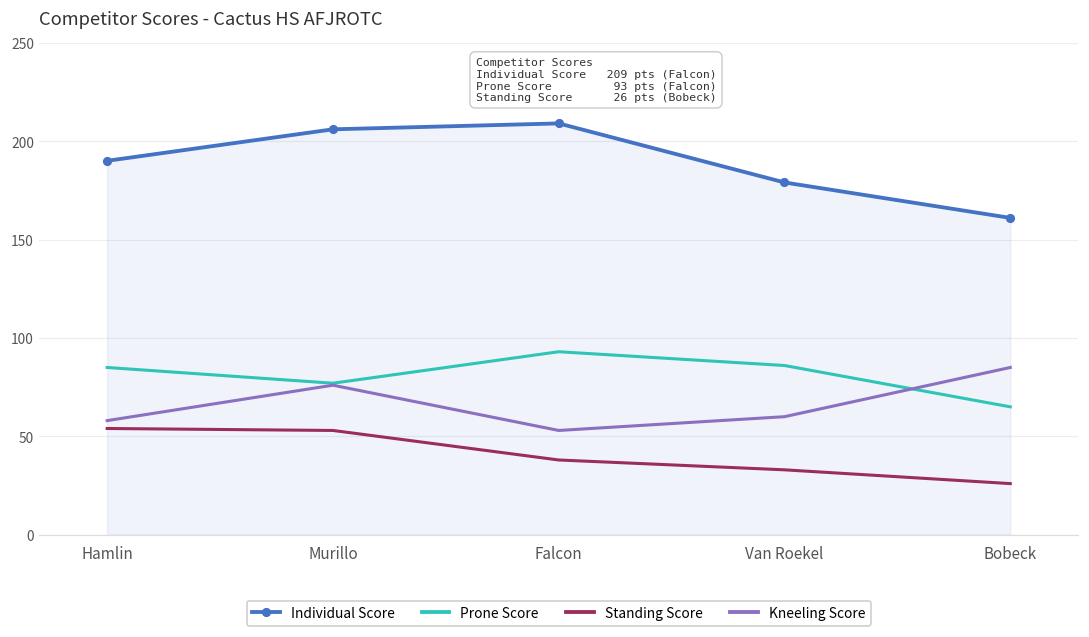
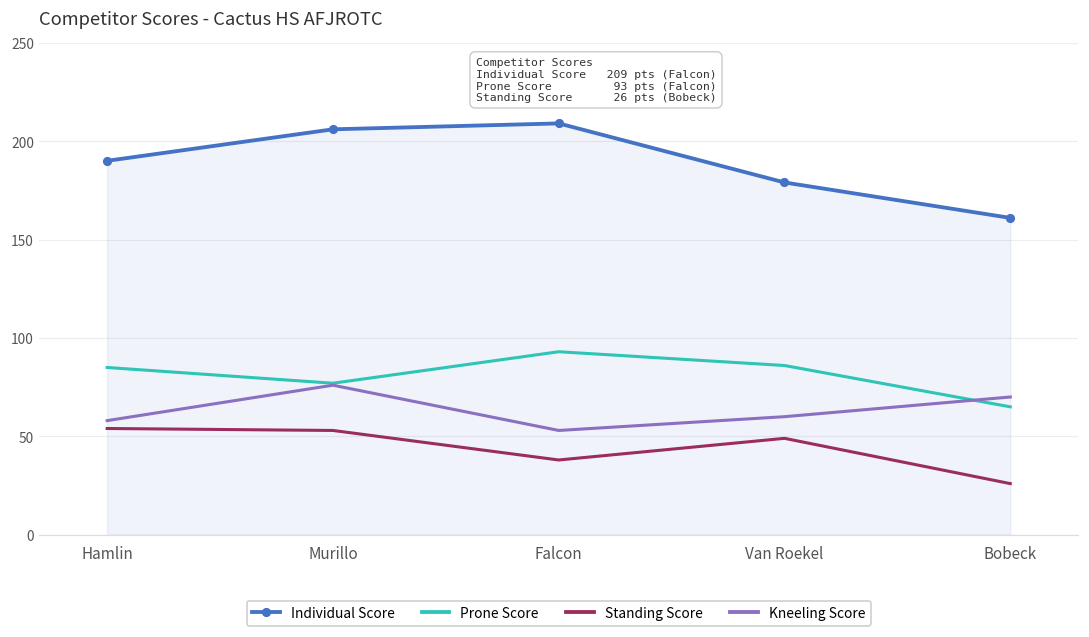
  {
    "Individual Score": {
      "Hamlin": 190,
      "Murillo": 206,
      "Van Roekel": 179,
      "Bobeck": 161
    },
    "Prone Score": {
      "Hamlin": 85,
      "Falcon": 93,
      "Van Roekel": 86,
      "Bobeck": 65
    },
    "Standing Score": {
      "Hamlin": 54,
      "Murillo": 53,
      "Falcon": 38,
-     "Van Roekel": 33,
+     "Van Roekel": 49,
      "Bobeck": 26
    },
    "Kneeling Score": {
      "Hamlin": 58,
      "Falcon": 53,
      "Van Roekel": 60,
-     "Bobeck": 85
+     "Bobeck": 70
    }
  }
